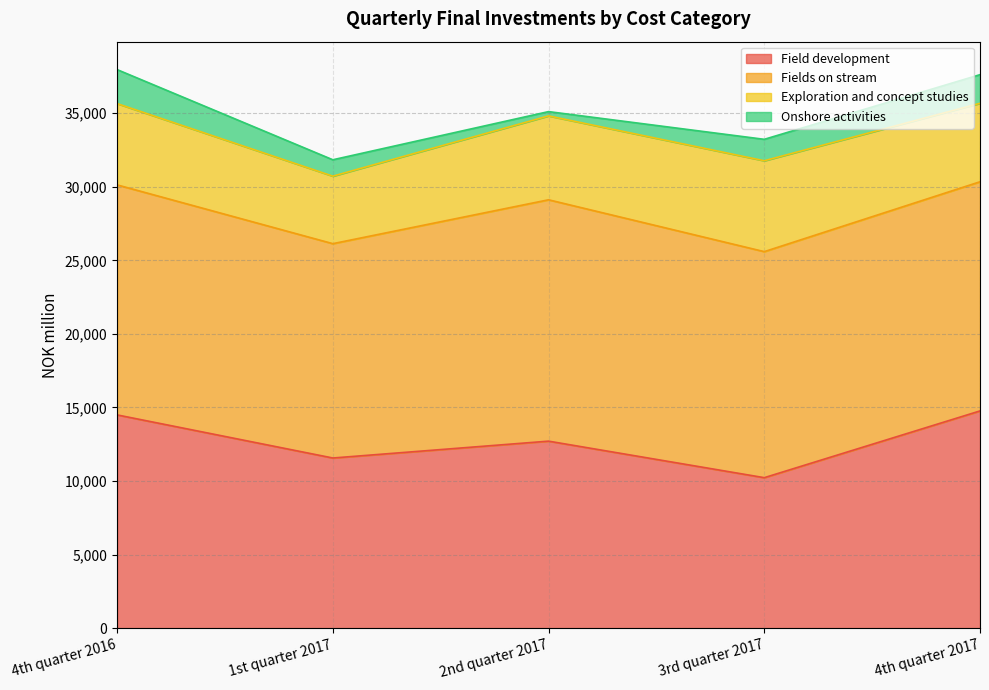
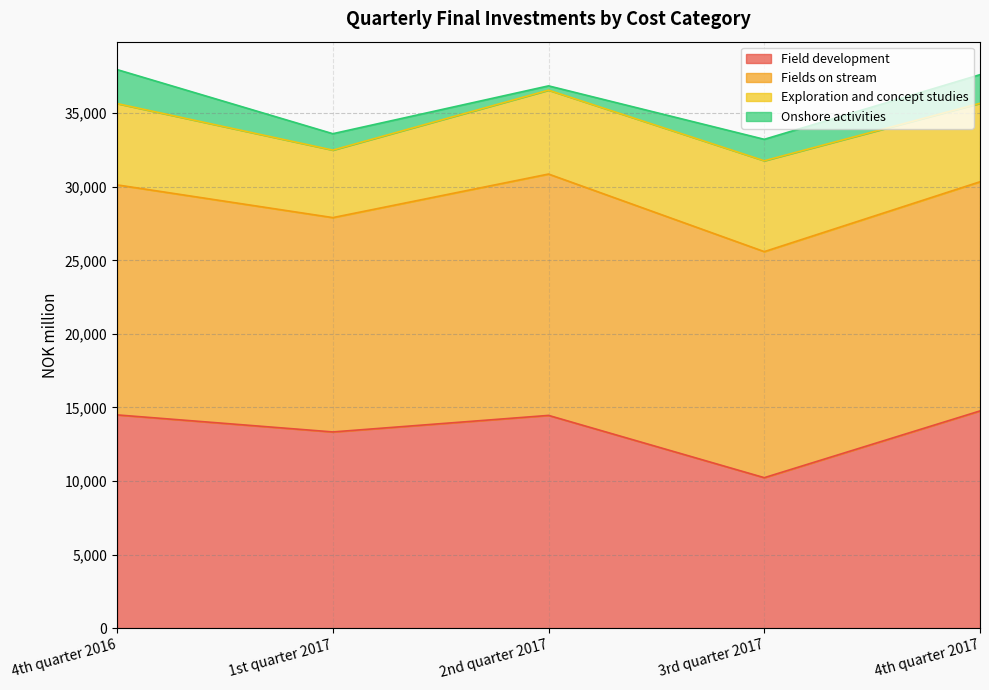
  {
    "Field development": {
      "4th quarter 2016": "14,500",
-     "1st quarter 2017": "11,600",
-     "2nd quarter 2017": "12,700",
+     "1st quarter 2017": "13,300",
+     "2nd quarter 2017": "14,500",
      "3rd quarter 2017": "10,200",
      "4th quarter 2017": "14,800"
    },
    "Onshore activities": {
      "4th quarter 2016": "2,300",
      "1st quarter 2017": "1,100",
      "2nd quarter 2017": "300",
      "3rd quarter 2017": "1,500",
      "4th quarter 2017": "1,900"
    }
  }
